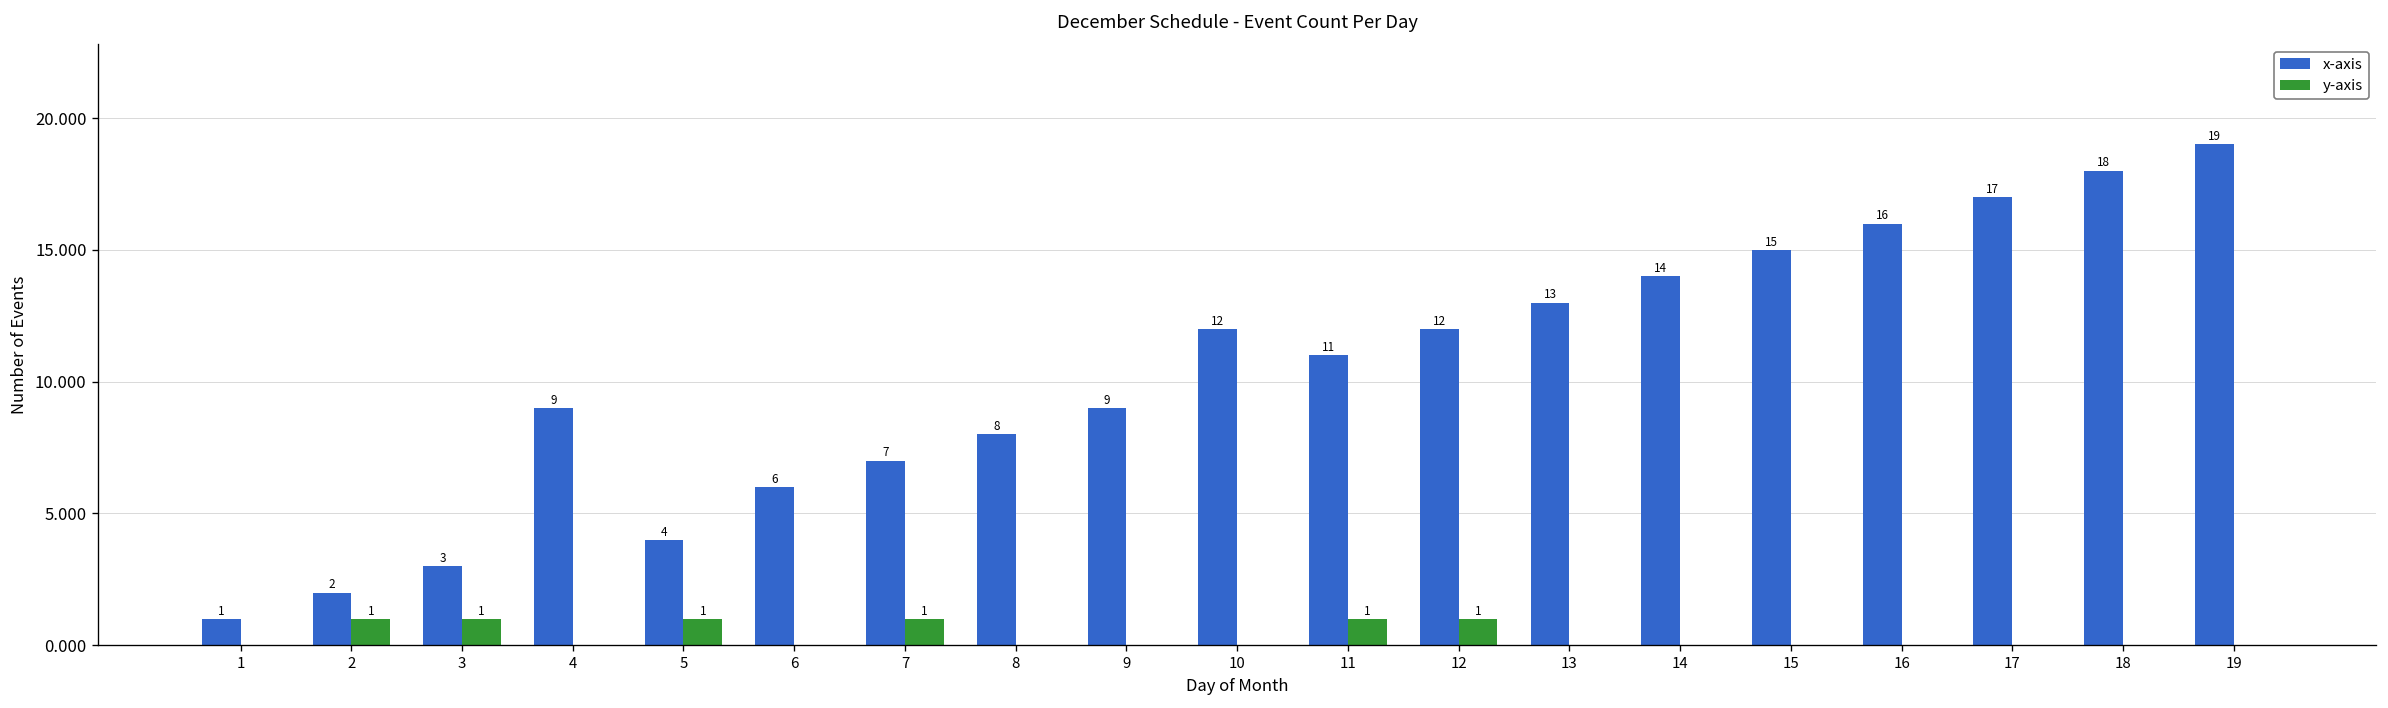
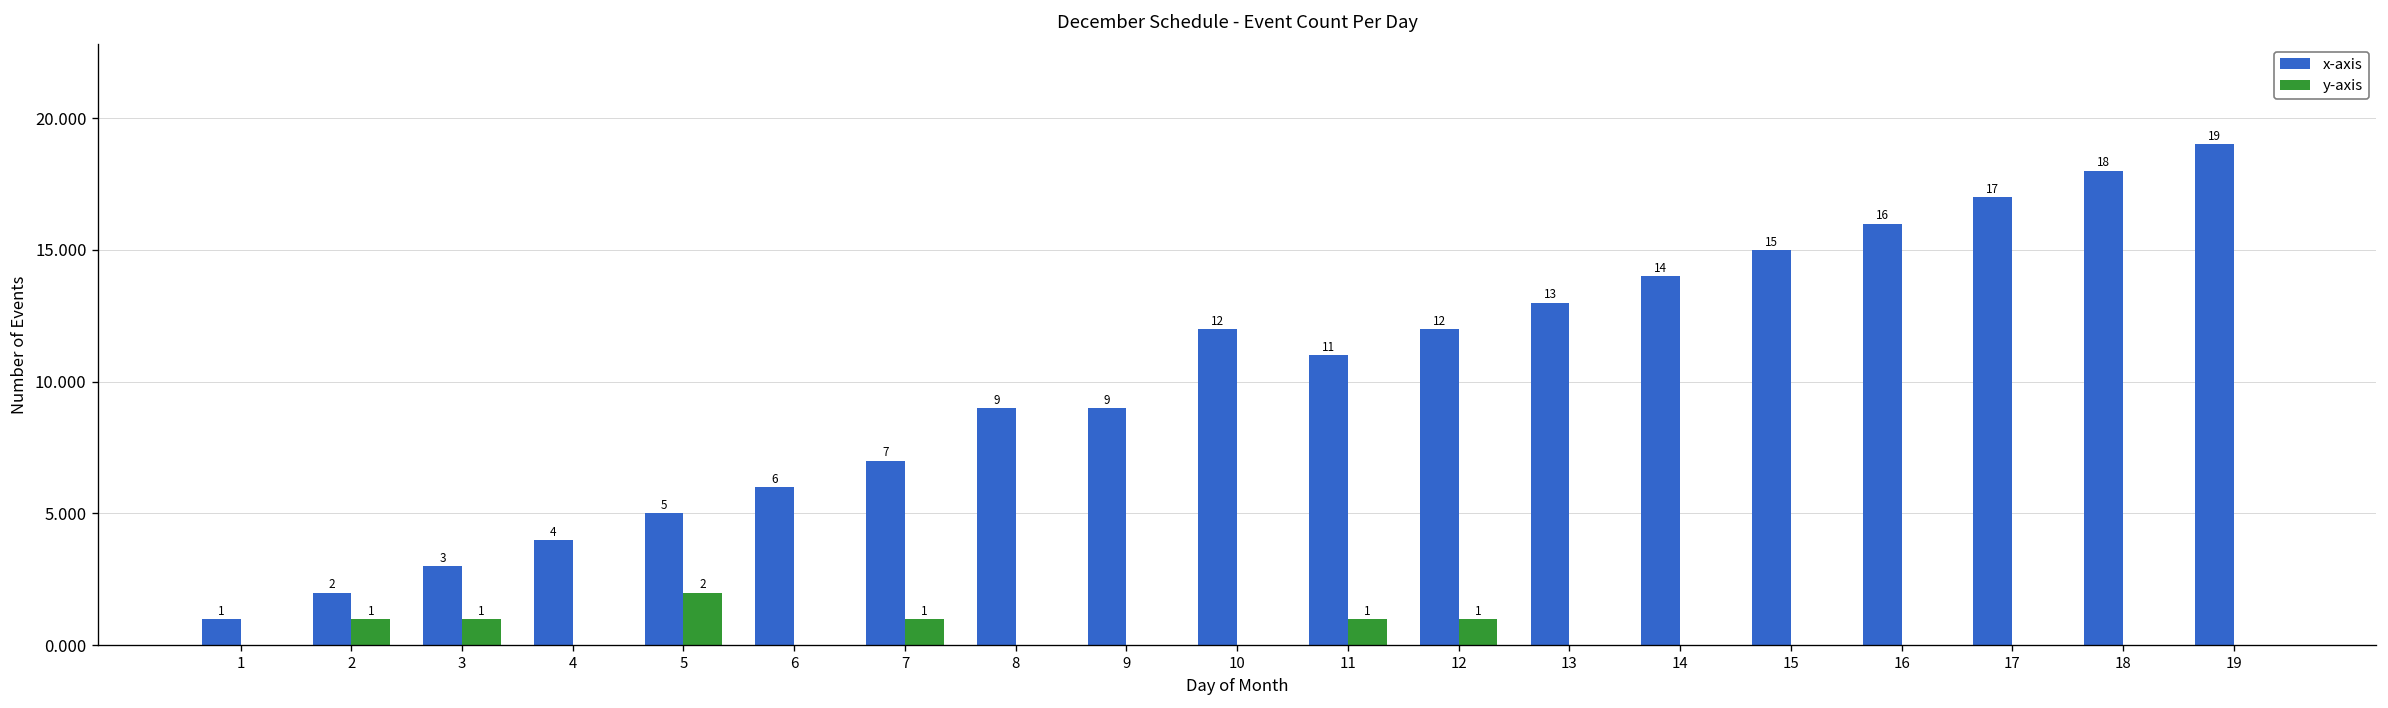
  {
    "x-axis": {
      "1": 1,
      "2": 2,
      "3": 3,
-     "4": 9,
-     "5": 4,
+     "4": 4,
+     "5": 5,
      "6": 6,
      "7": 7,
-     "8": 8,
+     "8": 9,
      "9": 9,
      "10": 12,
      "11": 11,
      "12": 12,
      "13": 13,
      "14": 14,
      "15": 15,
      "16": 16,
      "17": 17,
      "18": 18,
      "19": 19
    },
    "y-axis": {
      "2": 1,
      "3": 1,
-     "5": 1,
+     "5": 2,
      "7": 1,
      "11": 1,
      "12": 1
    }
  }
